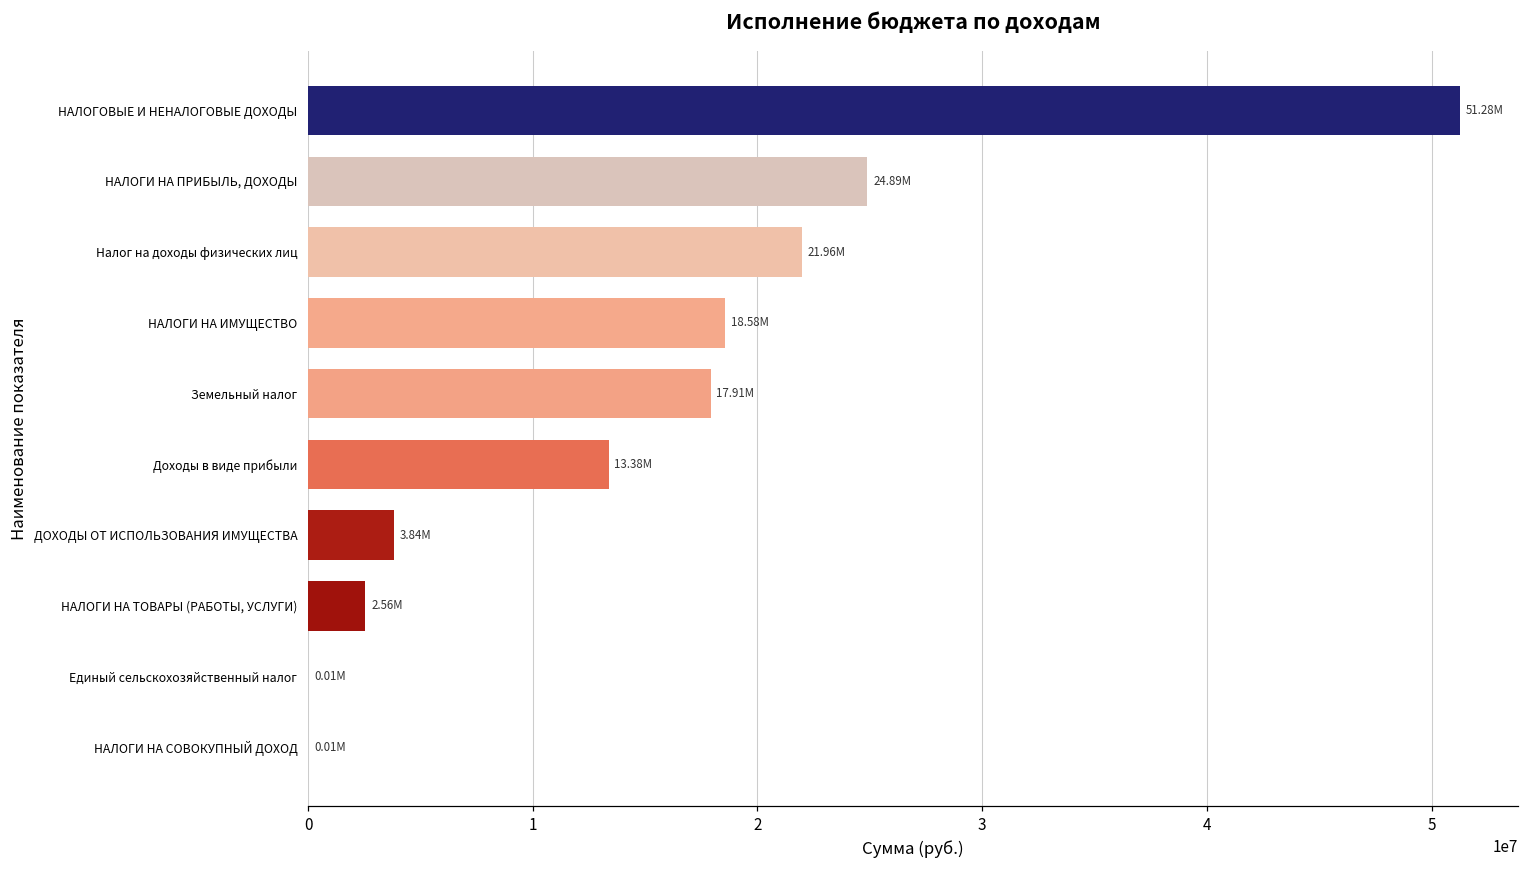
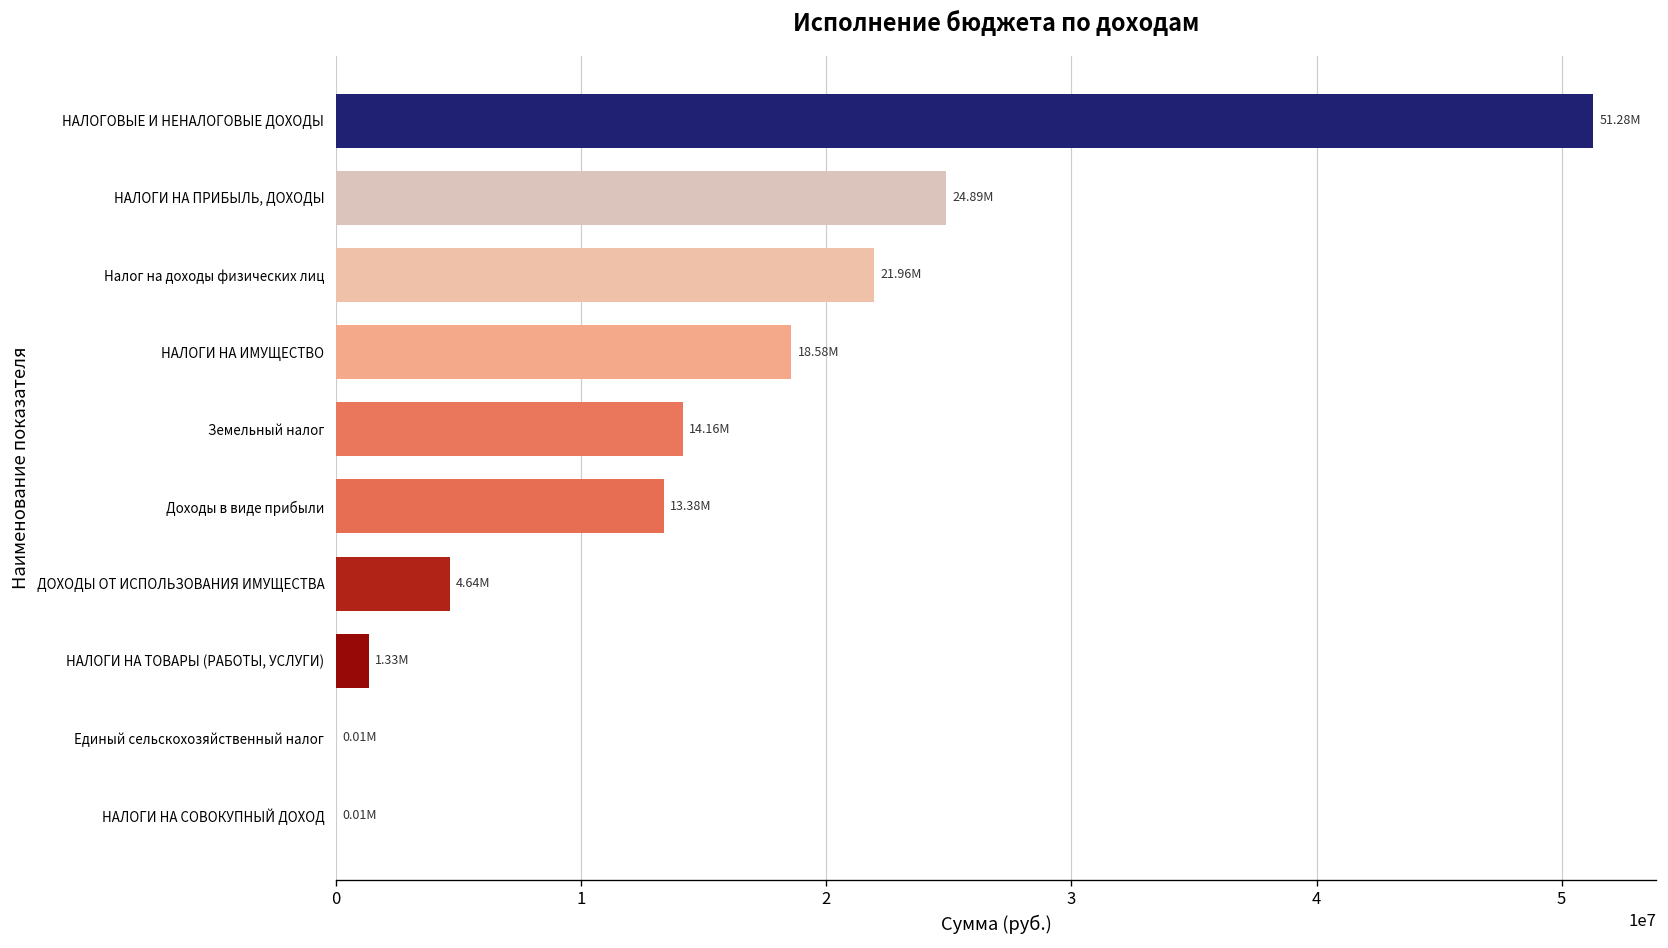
  {
    "НАЛОГОВЫЕ И НЕНАЛОГОВЫЕ ДОХОДЫ": "51.28M",
    "НАЛОГИ НА ПРИБЫЛЬ, ДОХОДЫ": "24.89M",
    "Налог на доходы физических лиц": "21.96M",
    "НАЛОГИ НА ИМУЩЕСТВО": "18.58M",
-   "Земельный налог": "17.91M",
+   "Земельный налог": "14.16M",
    "Доходы в виде прибыли": "13.38M",
-   "ДОХОДЫ ОТ ИСПОЛЬЗОВАНИЯ ИМУЩЕСТВА": "3.84M",
-   "НАЛОГИ НА ТОВАРЫ (РАБОТЫ, УСЛУГИ)": "2.56M",
+   "ДОХОДЫ ОТ ИСПОЛЬЗОВАНИЯ ИМУЩЕСТВА": "4.64M",
+   "НАЛОГИ НА ТОВАРЫ (РАБОТЫ, УСЛУГИ)": "1.33M",
    "Единый сельскохозяйственный налог": "0.01M",
    "НАЛОГИ НА СОВОКУПНЫЙ ДОХОД": "0.01M"
  }
